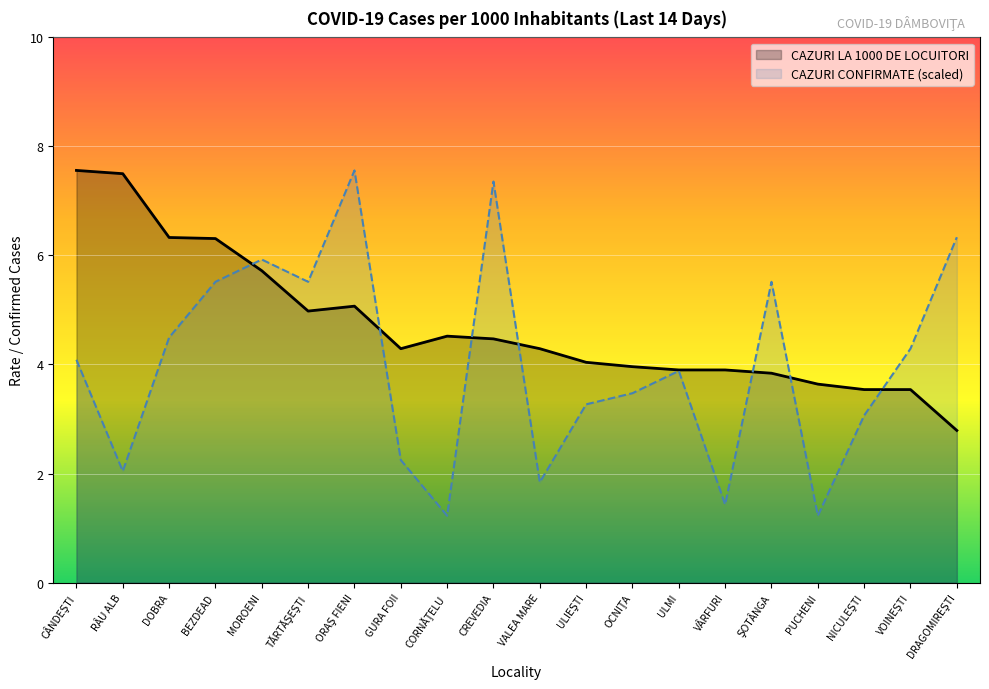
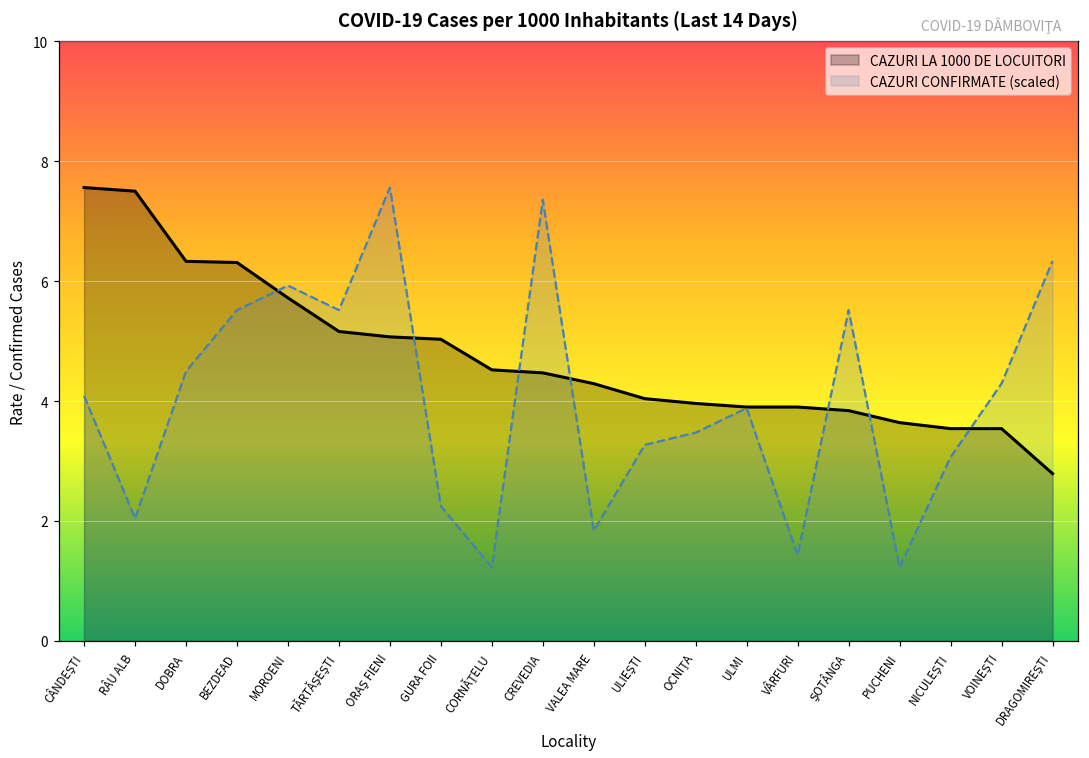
  {
    "CAZURI LA 1000 DE LOCUITORI": {
      "CÂNDEŞTI": 7.6,
      "RÂU ALB": 7.5,
      "DOBRA": 6.3,
      "BEZDEAD": 6.3,
      "MOROENI": 5.7,
-     "TĂRTĂŞEŞTI": 5.0,
+     "TĂRTĂŞEŞTI": 5.2,
      "ORAŞ FIENI": 5.1,
-     "GURA FOII": 4.3,
+     "GURA FOII": 5.0,
      "CORNĂŢELU": 4.5,
      "CREVEDIA": 4.5,
      "VALEA MARE": 4.3,
      "ULIEŞTI": 4.0,
      "OCNIŢA": 4.0,
      "VÂRFURI": 3.9,
      "ŞOTÂNGA": 3.8,
      "PUCHENI": 3.6,
      "NICULEŞTI": 3.5,
      "VOINEŞTI": 3.5,
      "DRAGOMIREŞTI": 2.8
    },
    "CAZURI CONFIRMATE (scaled)": {
      "CÂNDEŞTI": 4.1,
      "RÂU ALB": 2.0,
      "DOBRA": 4.5,
      "BEZDEAD": 5.5,
      "MOROENI": 5.9,
      "TĂRTĂŞEŞTI": 5.5,
      "ORAŞ FIENI": 7.6,
      "GURA FOII": 2.2,
      "CORNĂŢELU": 1.2,
      "CREVEDIA": 7.4,
      "VALEA MARE": 1.8,
      "ULIEŞTI": 3.3,
      "OCNIŢA": 3.5,
      "VÂRFURI": 1.4,
      "ŞOTÂNGA": 5.5,
      "PUCHENI": 1.2,
      "NICULEŞTI": 3.1,
      "VOINEŞTI": 4.3,
      "DRAGOMIREŞTI": 6.3
    }
  }
